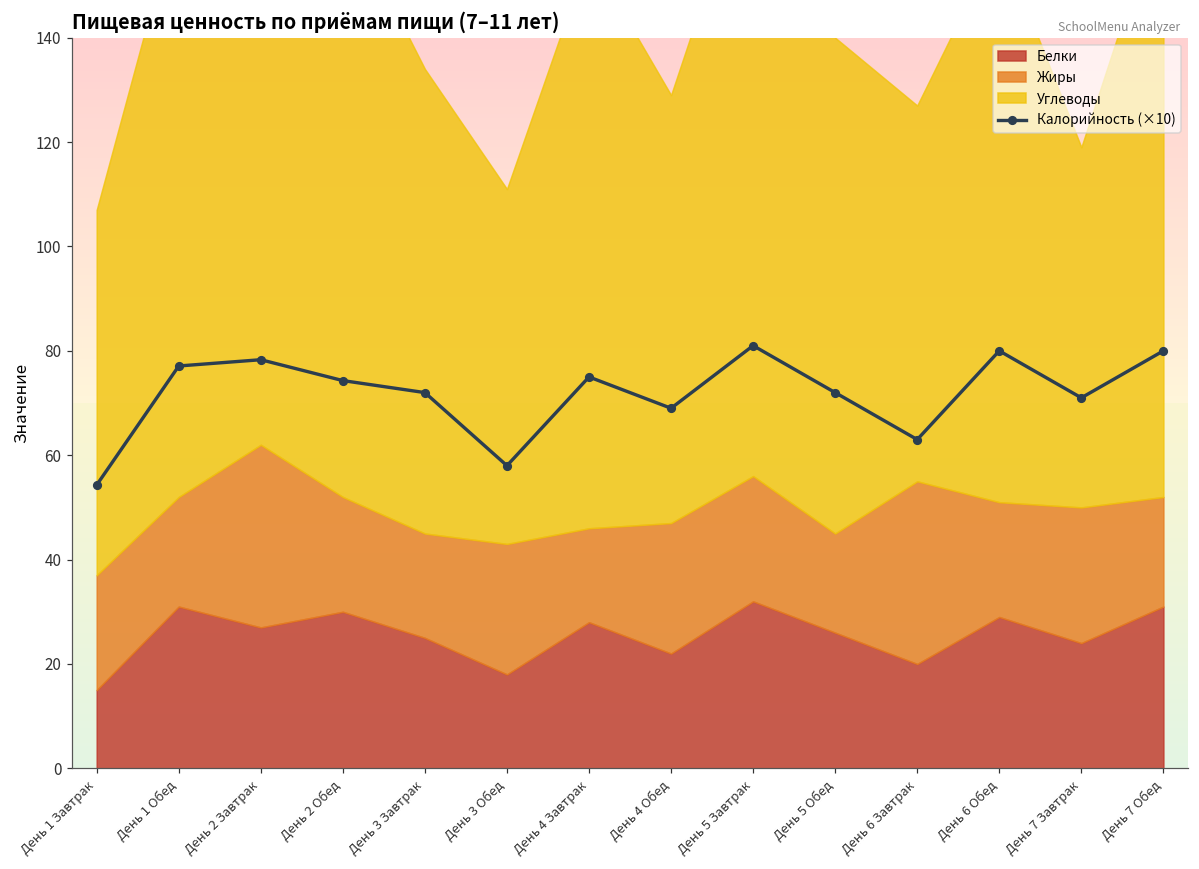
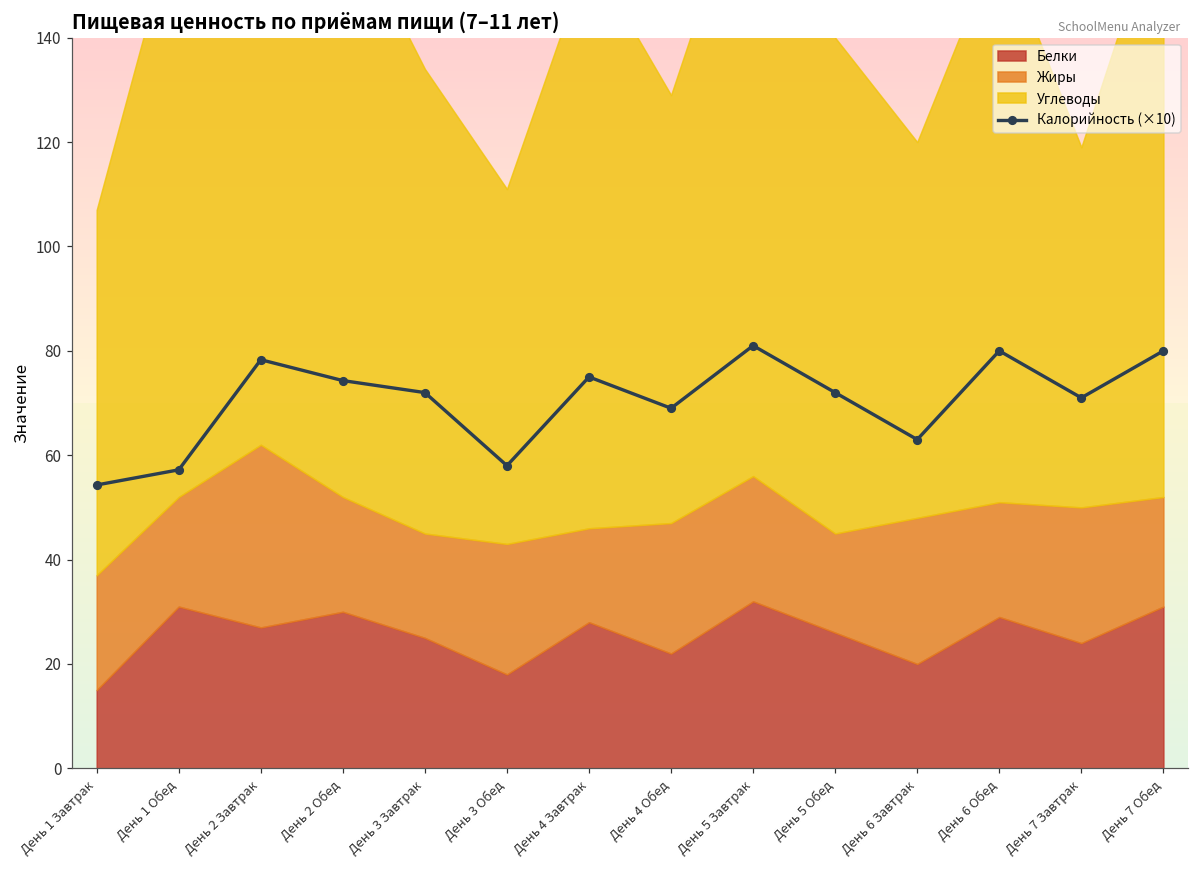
  {
    "Калорийность (×10)": {
      "День 1 Завтрак": 54,
-     "День 1 Обед": 77,
+     "День 1 Обед": 57,
      "День 2 Завтрак": 78,
      "День 2 Обед": 74,
      "День 3 Завтрак": 72,
      "День 3 Обед": 58,
      "День 4 Завтрак": 75,
      "День 4 Обед": 69,
      "День 5 Завтрак": 81,
      "День 5 Обед": 72,
      "День 6 Завтрак": 63,
      "День 6 Обед": 80,
      "День 7 Завтрак": 71,
      "День 7 Обед": 80
    },
    "Белки": {
      "День 1 Завтрак": 15,
      "День 1 Обед": 31,
      "День 2 Завтрак": 27,
      "День 2 Обед": 30,
      "День 3 Завтрак": 25,
      "День 3 Обед": 18,
      "День 4 Завтрак": 28,
      "День 4 Обед": 22,
      "День 5 Завтрак": 32,
      "День 5 Обед": 26,
      "День 6 Завтрак": 20,
      "День 6 Обед": 29,
      "День 7 Завтрак": 24,
      "День 7 Обед": 31
    },
    "Жиры": {
      "День 1 Завтрак": 22,
      "День 1 Обед": 21,
      "День 2 Завтрак": 35,
      "День 2 Обед": 22,
      "День 3 Завтрак": 20,
      "День 3 Обед": 25,
      "День 4 Завтрак": 18,
      "День 4 Обед": 25,
      "День 5 Завтрак": 24,
      "День 5 Обед": 19,
-     "День 6 Завтрак": 35,
+     "День 6 Завтрак": 28,
      "День 6 Обед": 22,
      "День 7 Завтрак": 26,
      "День 7 Обед": 21
    },
    "Углеводы": {
      "День 1 Завтрак": 70,
      "День 3 Завтрак": 89,
      "День 3 Обед": 68,
      "День 4 Обед": 82,
      "День 5 Обед": 95,
      "День 6 Завтрак": 72,
      "День 7 Завтрак": 69
    }
  }
